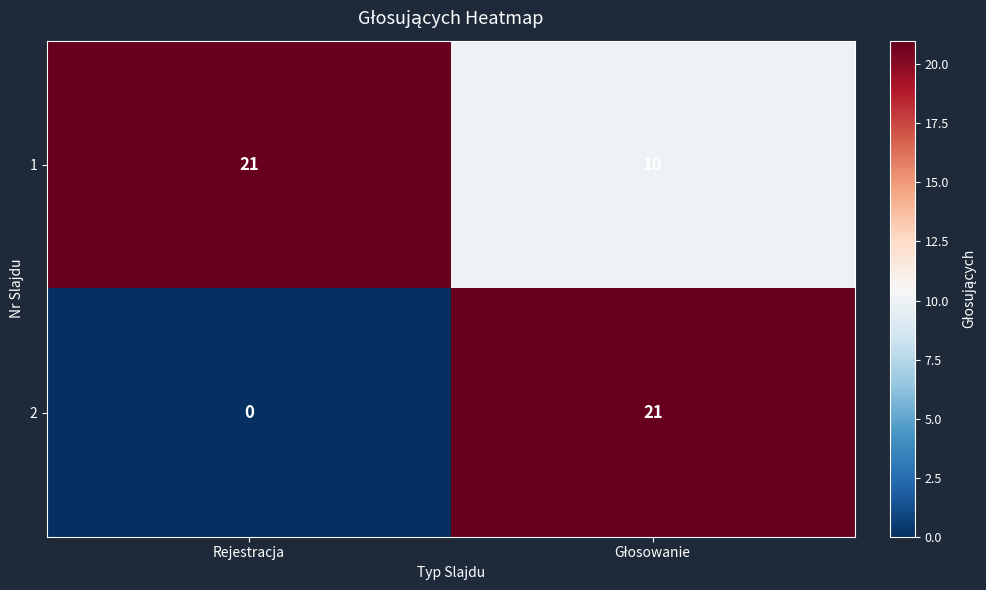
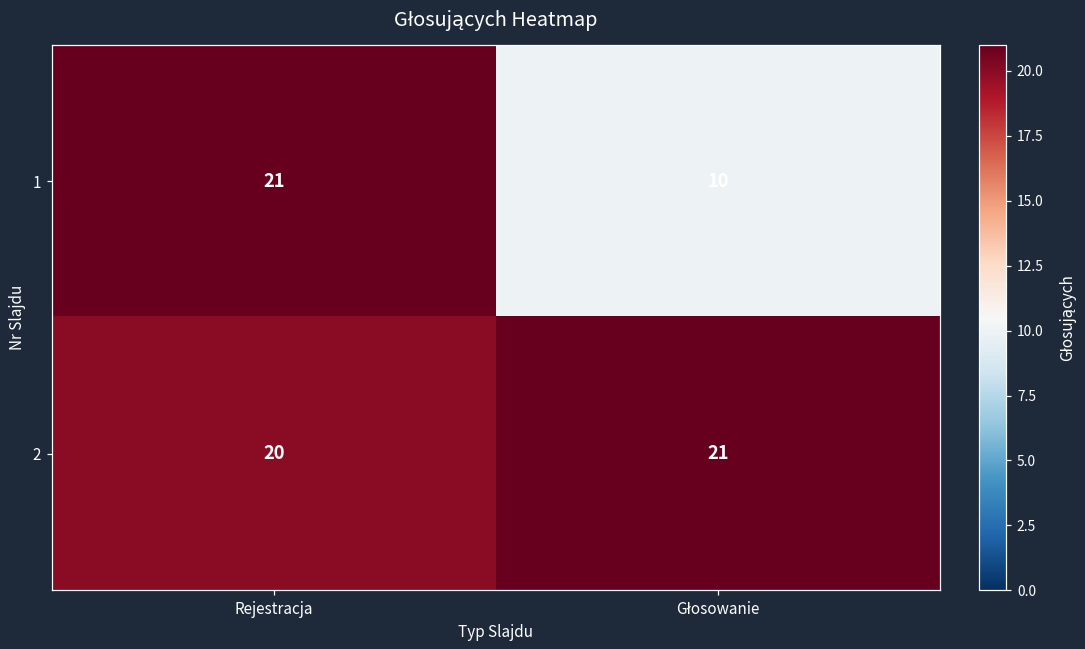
  {
    "1": {
      "Rejestracja": 21
    },
    "2": {
-     "Rejestracja": 0,
+     "Rejestracja": 20,
      "Głosowanie": 21
    }
  }
